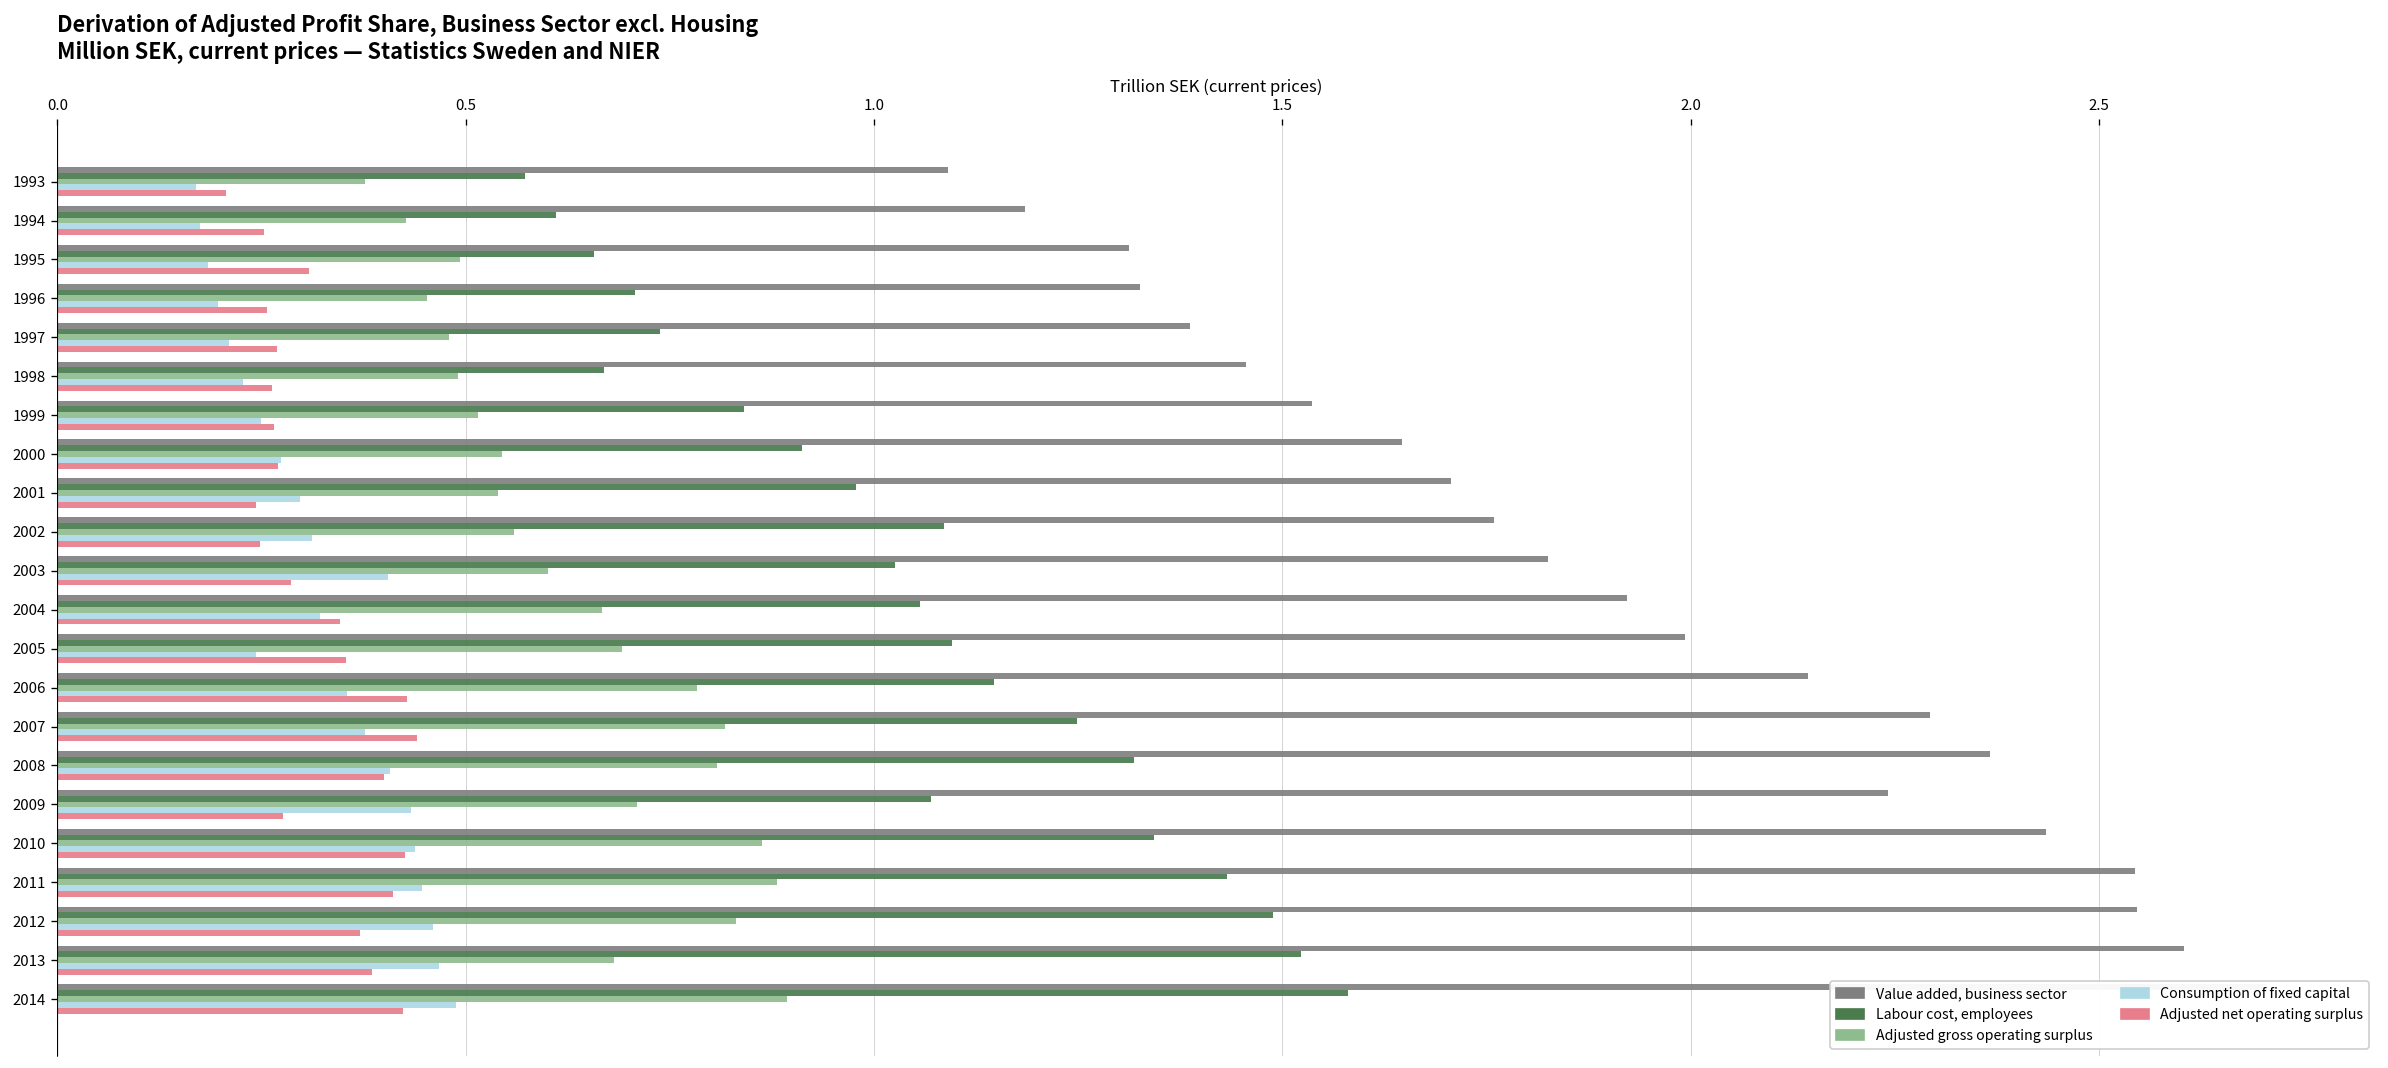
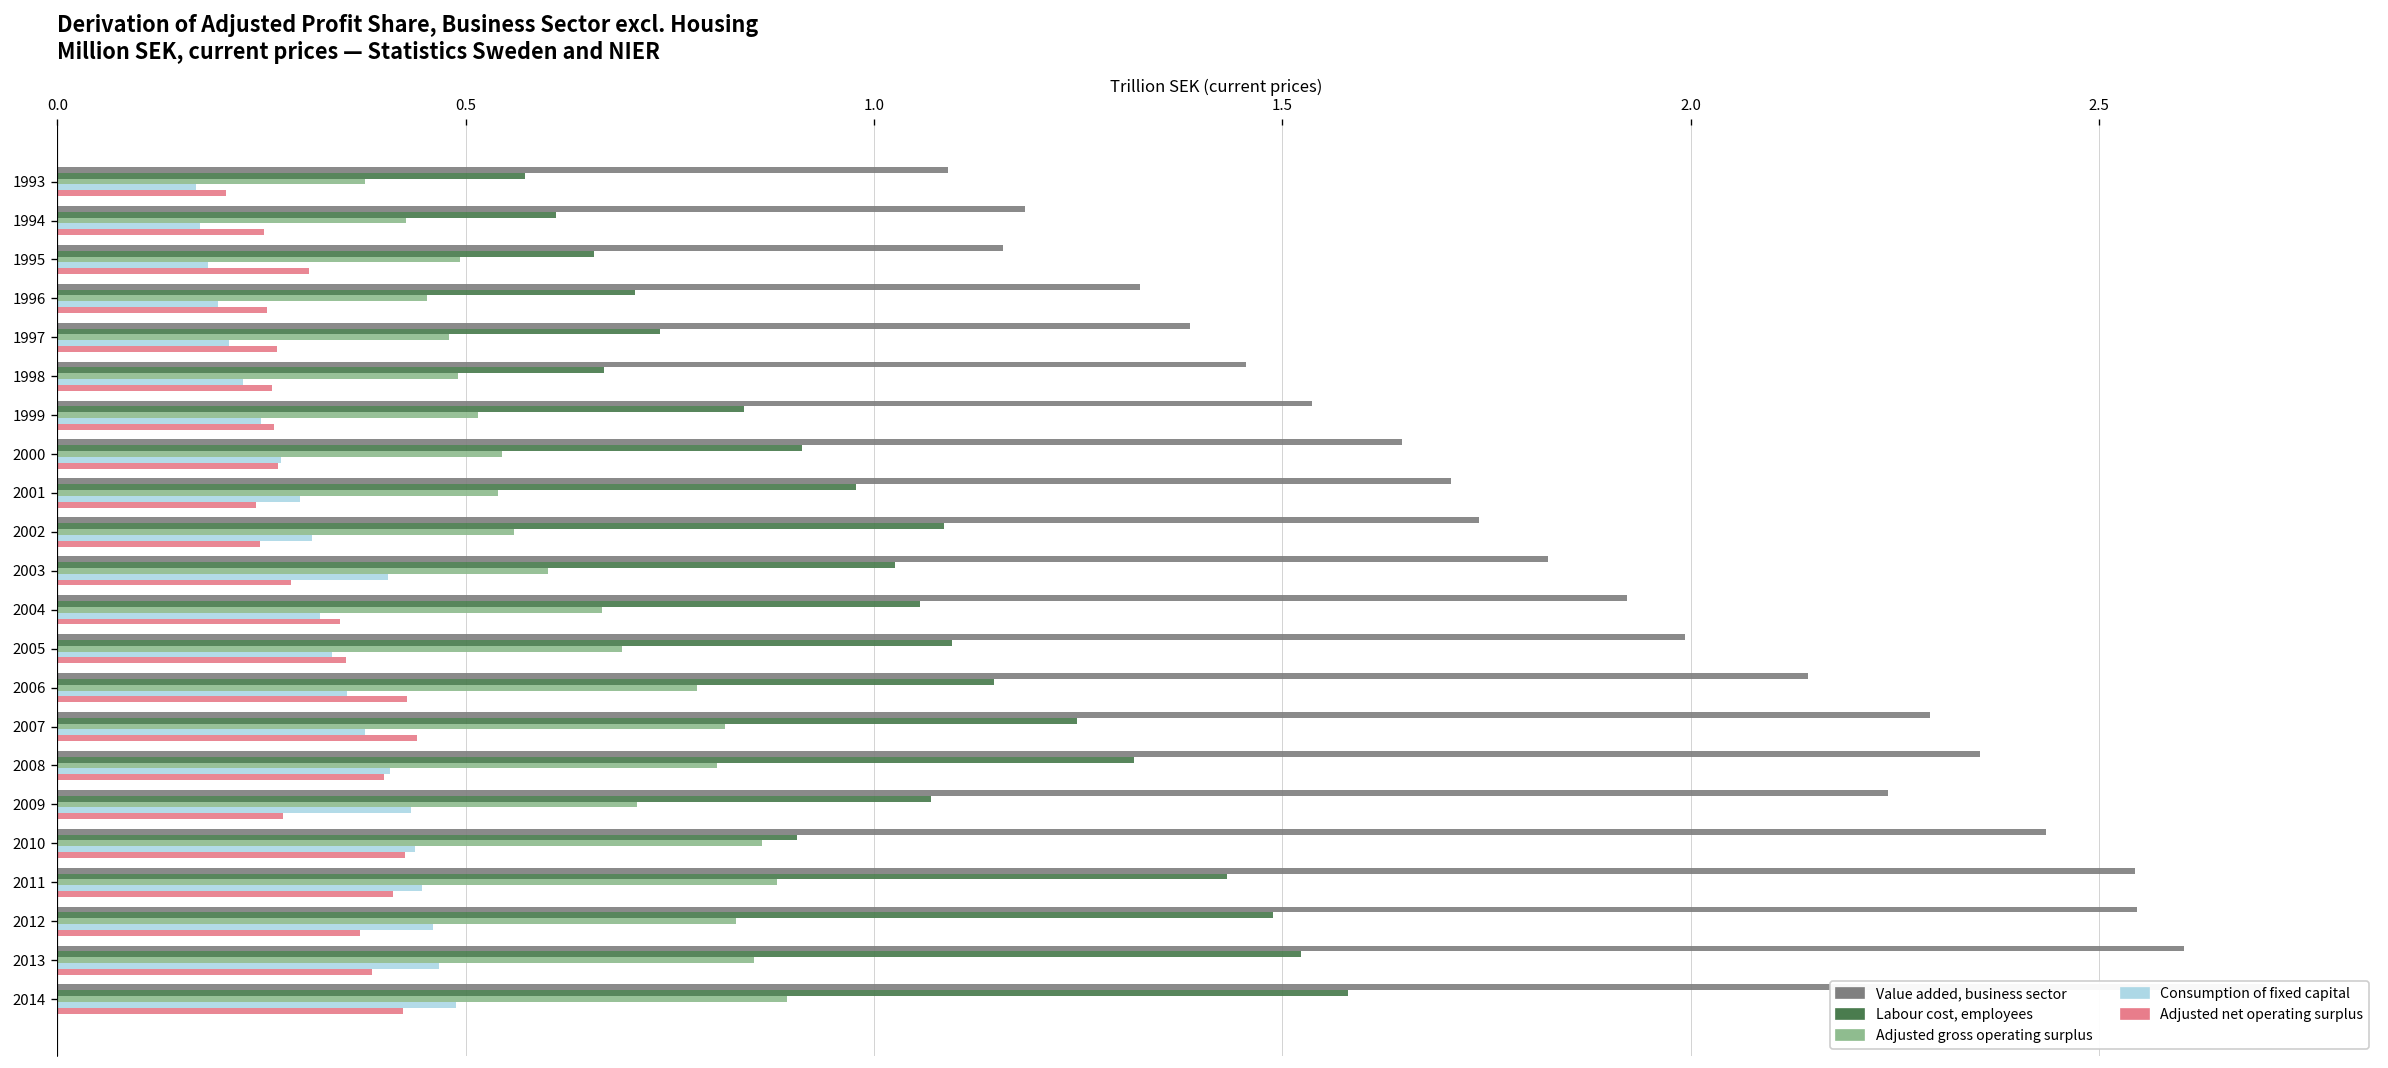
  {
    "Value added, business sector": {
      "1993": 1.09,
      "1994": 1.19,
-     "1995": 1.31,
+     "1995": 1.16,
      "1996": 1.33,
      "1997": 1.39,
      "1998": 1.46,
      "1999": 1.54,
      "2000": 1.65,
      "2001": 1.71,
-     "2002": 1.76,
+     "2002": 1.74,
      "2003": 1.83,
      "2004": 1.92,
      "2005": 1.99,
      "2006": 2.14,
      "2007": 2.29,
-     "2008": 2.37,
+     "2008": 2.35,
      "2009": 2.24,
      "2010": 2.44,
      "2011": 2.54,
      "2012": 2.55,
      "2013": 2.60
    },
    "Labour cost, employees": {
      "1993": 0.57,
      "1994": 0.61,
      "1995": 0.66,
      "1996": 0.71,
      "1997": 0.74,
      "1998": 0.67,
      "1999": 0.84,
      "2000": 0.91,
      "2001": 0.98,
      "2002": 1.09,
      "2003": 1.03,
      "2004": 1.06,
      "2005": 1.10,
      "2006": 1.15,
      "2007": 1.25,
      "2008": 1.32,
      "2009": 1.07,
-     "2010": 1.34,
+     "2010": 0.91,
      "2011": 1.43,
      "2012": 1.49,
      "2013": 1.52,
      "2014": 1.58
    },
    "Adjusted gross operating surplus": {
      "1993": 0.38,
      "1994": 0.43,
      "1995": 0.49,
      "1996": 0.45,
      "1997": 0.48,
      "1998": 0.49,
      "1999": 0.51,
      "2000": 0.54,
      "2001": 0.54,
      "2002": 0.56,
      "2003": 0.60,
      "2004": 0.67,
      "2005": 0.69,
      "2006": 0.78,
      "2007": 0.82,
      "2008": 0.81,
      "2009": 0.71,
      "2010": 0.86,
      "2011": 0.88,
      "2012": 0.83,
-     "2013": 0.68,
+     "2013": 0.85,
      "2014": 0.89
    },
    "Consumption of fixed capital": {
      "1993": 0.17,
      "1994": 0.17,
      "1995": 0.18,
      "1996": 0.20,
      "1997": 0.21,
      "1998": 0.23,
      "1999": 0.25,
      "2000": 0.27,
      "2001": 0.30,
      "2002": 0.31,
      "2003": 0.40,
      "2004": 0.32,
-     "2005": 0.24,
+     "2005": 0.34,
      "2006": 0.35,
      "2007": 0.38,
      "2008": 0.41,
      "2009": 0.43,
      "2010": 0.44,
      "2011": 0.45,
      "2012": 0.46,
      "2013": 0.47,
      "2014": 0.49
    },
    "Adjusted net operating surplus": {
      "1993": 0.21,
      "1994": 0.25,
      "1995": 0.31,
      "1996": 0.26,
      "1997": 0.27,
      "1998": 0.26,
      "1999": 0.27,
      "2000": 0.27,
      "2001": 0.24,
      "2002": 0.25,
      "2003": 0.29,
      "2004": 0.35,
      "2005": 0.35,
      "2006": 0.43,
      "2007": 0.44,
      "2008": 0.40,
      "2009": 0.28,
      "2010": 0.43,
      "2011": 0.41,
      "2012": 0.37,
      "2013": 0.38,
      "2014": 0.42
    }
  }
